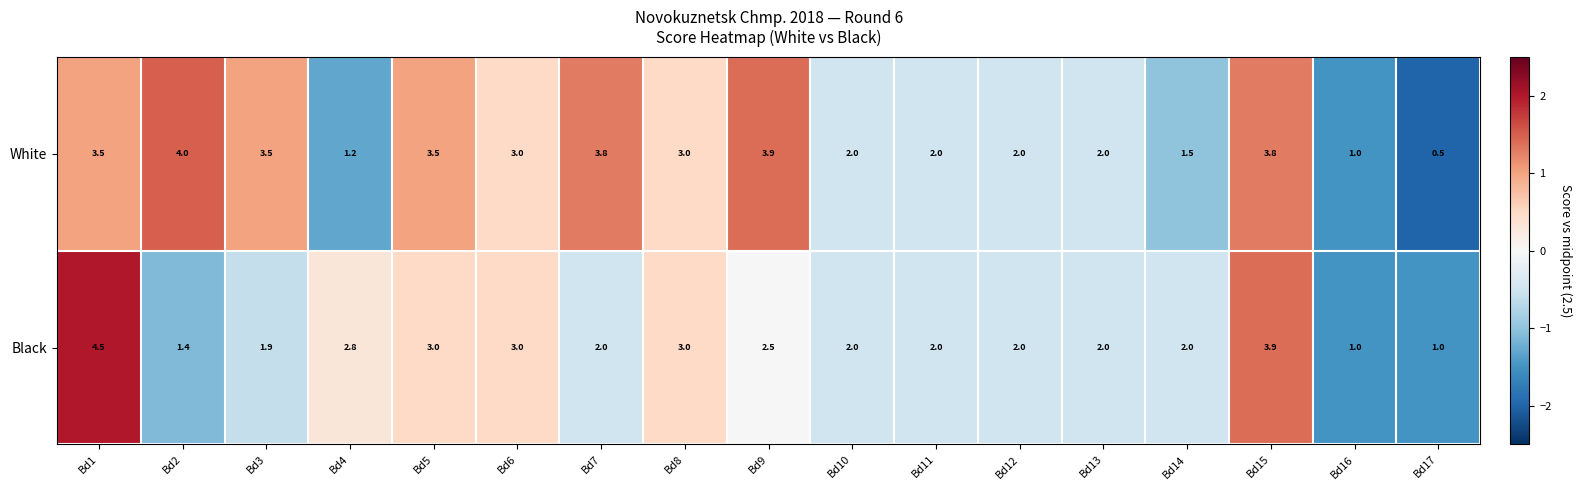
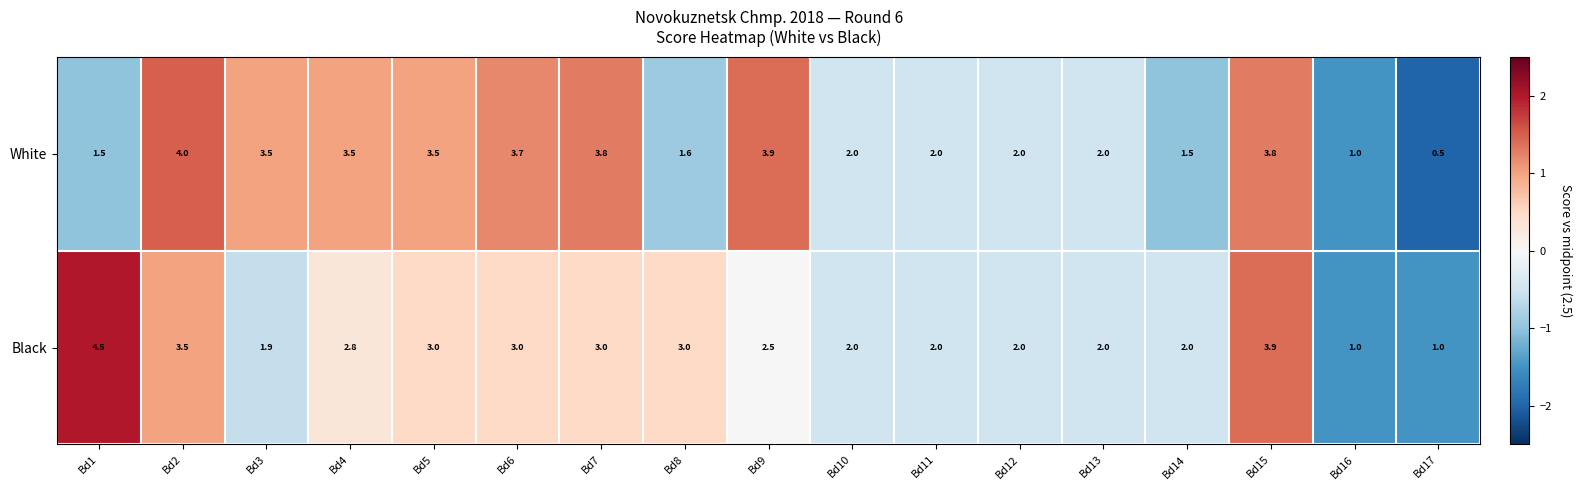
  {
    "White": {
-     "Bd1": 3.5,
+     "Bd1": 1.5,
      "Bd2": 4.0,
      "Bd3": 3.5,
-     "Bd4": 1.2,
+     "Bd4": 3.5,
      "Bd5": 3.5,
-     "Bd6": 3.0,
+     "Bd6": 3.7,
      "Bd7": 3.8,
-     "Bd8": 3.0,
+     "Bd8": 1.6,
      "Bd9": 3.9,
      "Bd10": 2.0,
      "Bd11": 2.0,
      "Bd12": 2.0,
      "Bd13": 2.0,
      "Bd14": 1.5,
      "Bd15": 3.8,
      "Bd16": 1.0,
      "Bd17": 0.5
    },
    "Black": {
      "Bd1": 4.5,
-     "Bd2": 1.4,
+     "Bd2": 3.5,
      "Bd3": 1.9,
      "Bd4": 2.8,
      "Bd5": 3.0,
      "Bd6": 3.0,
-     "Bd7": 2.0,
+     "Bd7": 3.0,
      "Bd8": 3.0,
      "Bd9": 2.5,
      "Bd10": 2.0,
      "Bd11": 2.0,
      "Bd12": 2.0,
      "Bd13": 2.0,
      "Bd14": 2.0,
      "Bd15": 3.9,
      "Bd16": 1.0,
      "Bd17": 1.0
    }
  }
